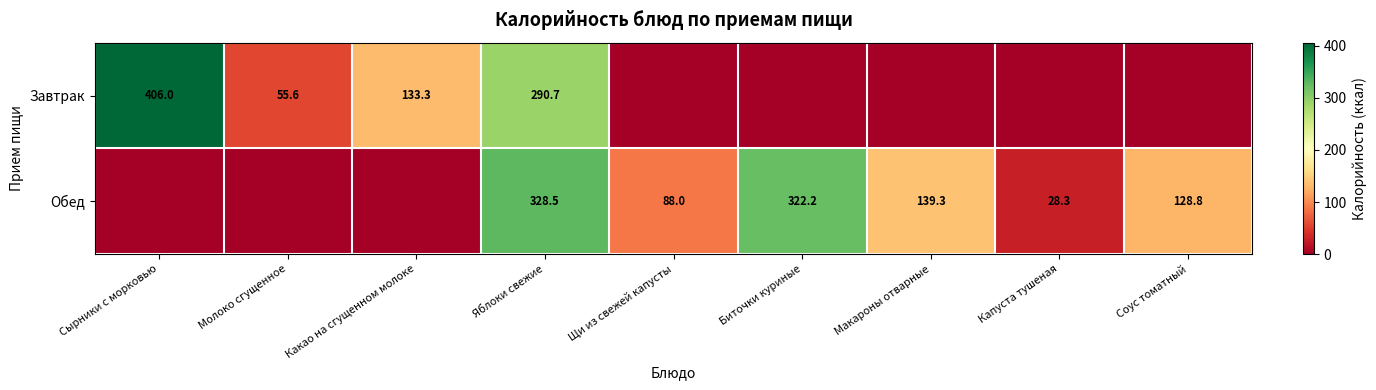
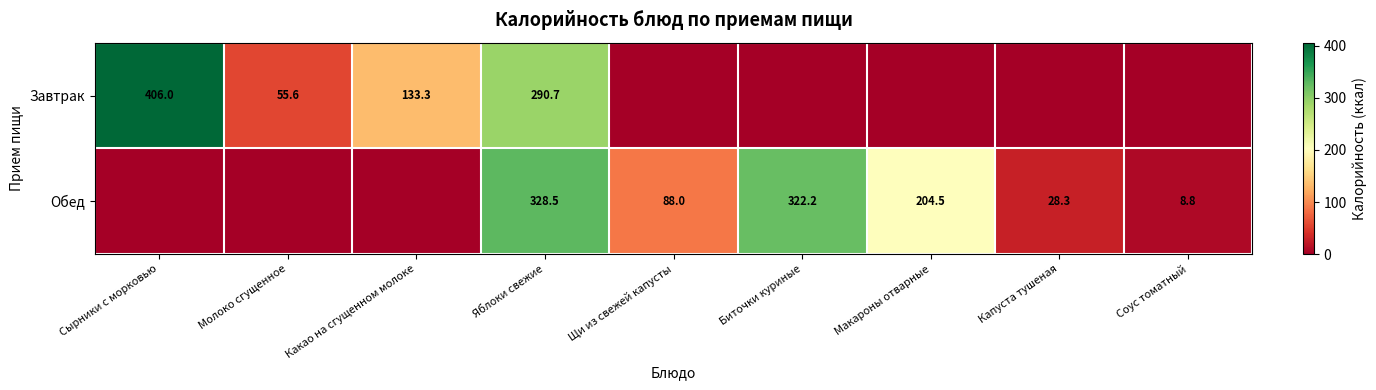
  {
    "Завтрак": {
      "Сырники с морковью": 406.0,
      "Молоко сгущенное": 55.6,
      "Какао на сгущенном молоке": 133.3,
      "Яблоки свежие": 290.7
    },
    "Обед": {
      "Яблоки свежие": 328.5,
      "Щи из свежей капусты": 88.0,
      "Биточки куриные": 322.2,
-     "Макароны отварные": 139.3,
+     "Макароны отварные": 204.5,
      "Капуста тушеная": 28.3,
-     "Соус томатный": 128.8
+     "Соус томатный": 8.8
    }
  }
